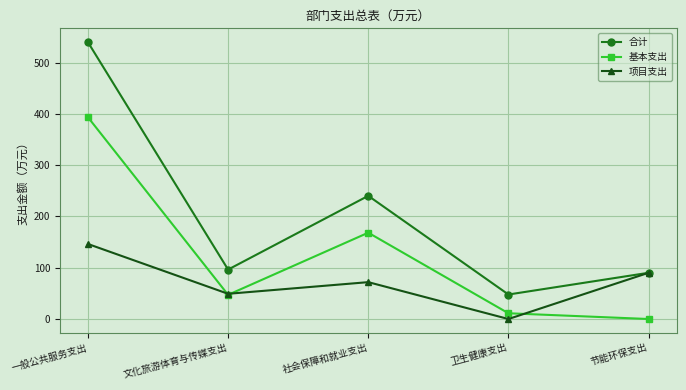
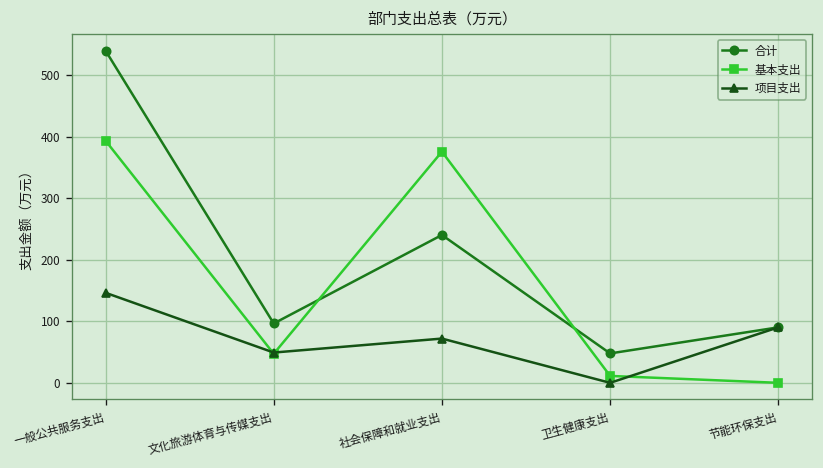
  {
    "基本支出": {
      "一般公共服务支出": 390,
-     "社会保障和就业支出": 170,
+     "社会保障和就业支出": 380,
      "卫生健康支出": 10,
      "节能环保支出": 0
    }
  }
